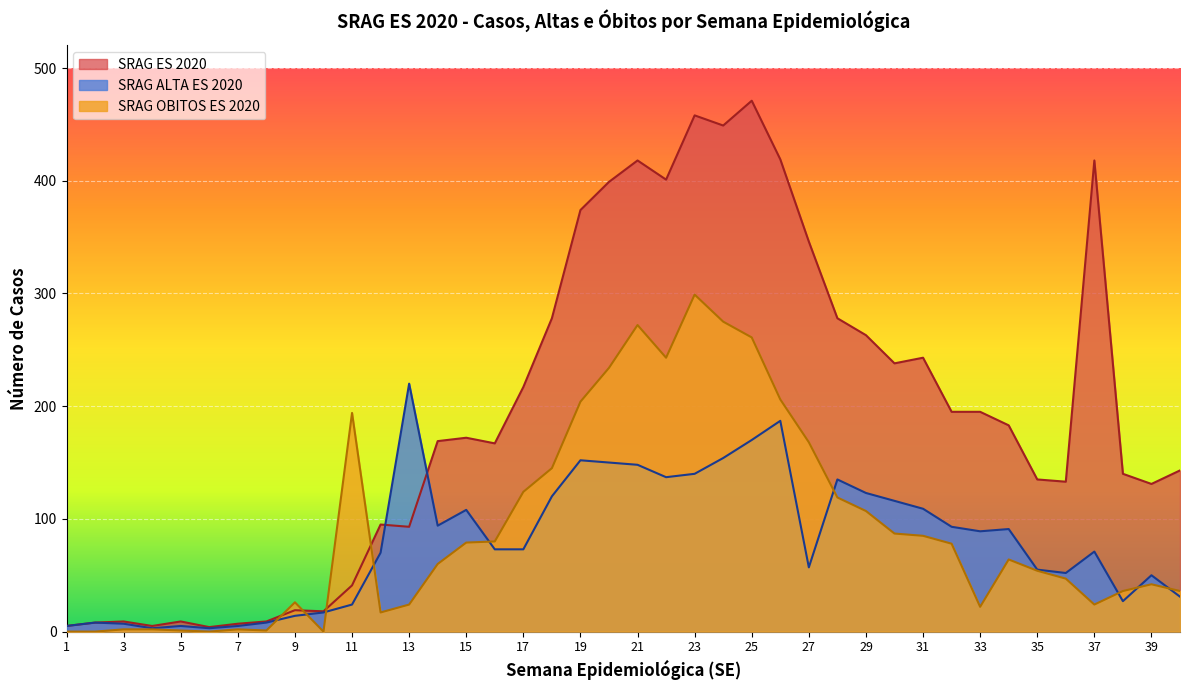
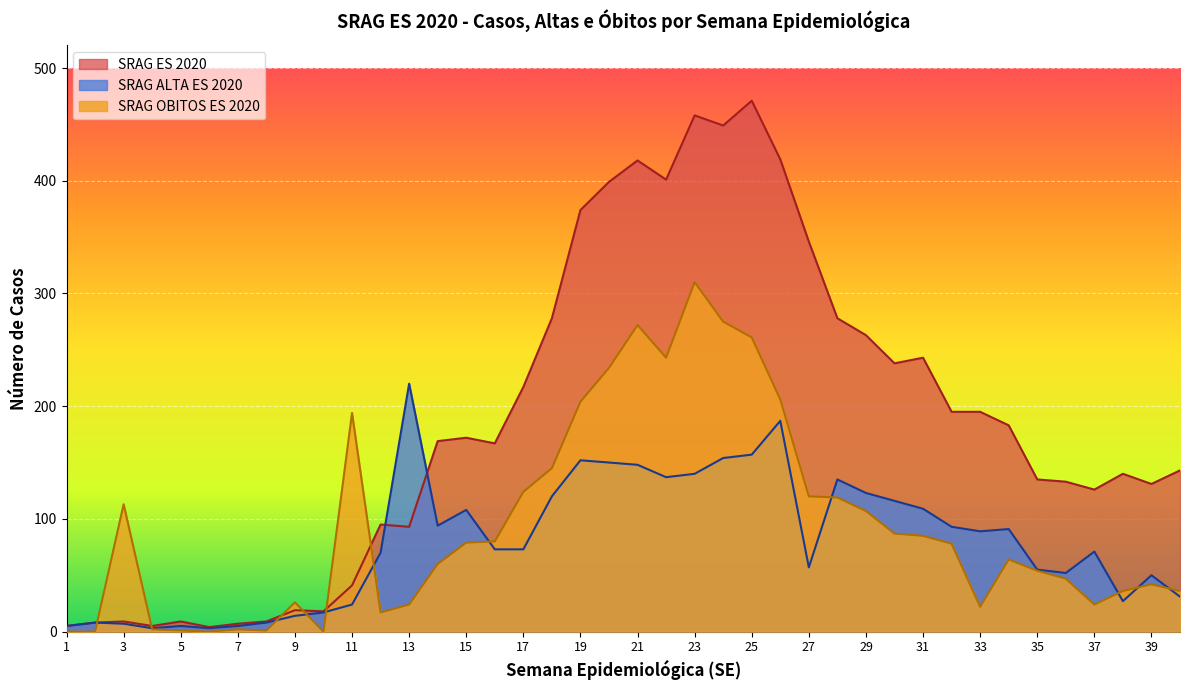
  {
    "SRAG ES 2020": {
      "5": 9,
      "9": 19,
      "11": 41,
      "13": 93,
      "15": 172,
      "17": 217,
      "19": 374,
      "21": 418,
      "23": 458,
      "25": 471,
      "27": 346,
      "29": 263,
      "31": 243,
      "33": 195,
      "35": 135,
-     "37": 418,
+     "37": 126,
      "39": 131
    },
    "SRAG ALTA ES 2020": {
      "5": 5,
      "9": 14,
      "11": 24,
      "13": 220,
      "15": 108,
      "17": 73,
      "19": 152,
      "21": 148,
      "23": 140,
-     "25": 170,
+     "25": 157,
      "27": 57,
      "29": 123,
      "31": 109,
      "33": 89,
      "37": 71,
      "39": 50
    },
    "SRAG OBITOS ES 2020": {
      "1": 0,
-     "3": 2,
+     "3": 113,
      "5": 1,
      "7": 2,
      "9": 26,
      "11": 194,
      "13": 24,
      "15": 79,
      "17": 124,
      "19": 204,
      "21": 272,
-     "23": 299,
+     "23": 310,
      "25": 261,
-     "27": 168,
+     "27": 120,
      "29": 107,
      "31": 85,
      "33": 22,
      "37": 24,
      "39": 42
    }
  }
